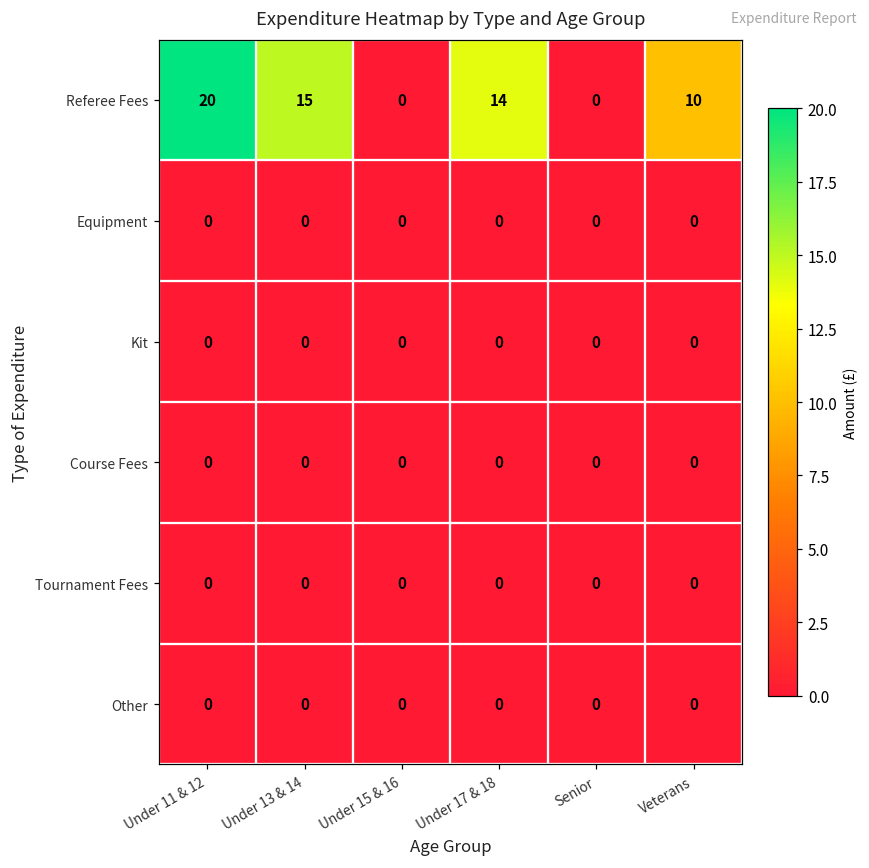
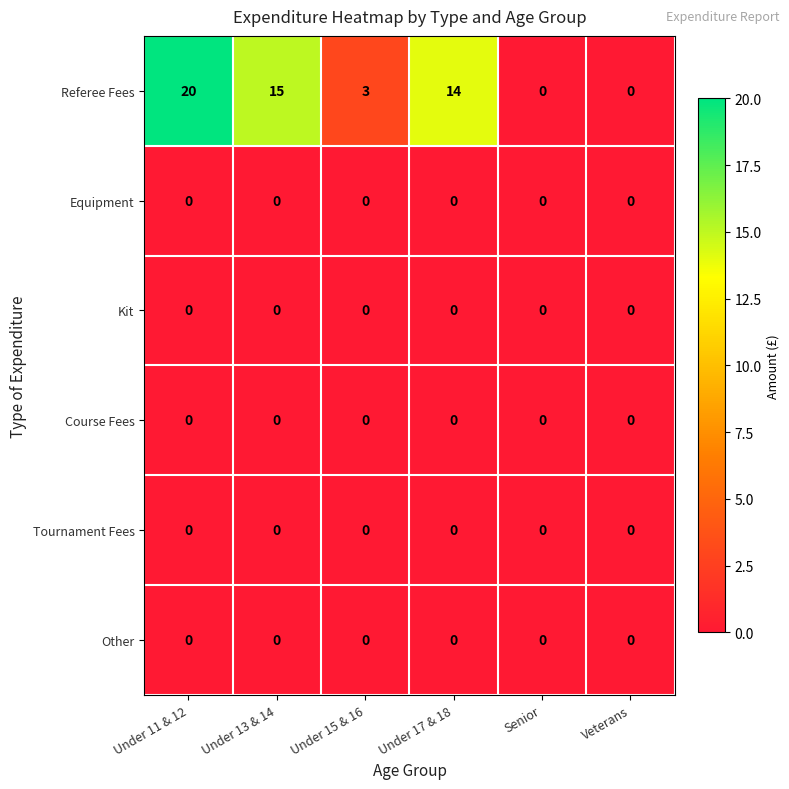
  {
    "Referee Fees": {
      "Under 11 & 12": 20,
      "Under 13 & 14": 15,
-     "Under 15 & 16": 0,
+     "Under 15 & 16": 3,
      "Under 17 & 18": 14,
      "Senior": 0,
-     "Veterans": 10
+     "Veterans": 0
    },
    "Equipment": {
      "Under 11 & 12": 0,
      "Under 13 & 14": 0,
      "Under 15 & 16": 0,
      "Under 17 & 18": 0,
      "Senior": 0,
      "Veterans": 0
    },
    "Kit": {
      "Under 11 & 12": 0,
      "Under 13 & 14": 0,
      "Under 15 & 16": 0,
      "Under 17 & 18": 0,
      "Senior": 0,
      "Veterans": 0
    },
    "Course Fees": {
      "Under 11 & 12": 0,
      "Under 13 & 14": 0,
      "Under 15 & 16": 0,
      "Under 17 & 18": 0,
      "Senior": 0,
      "Veterans": 0
    },
    "Tournament Fees": {
      "Under 11 & 12": 0,
      "Under 13 & 14": 0,
      "Under 15 & 16": 0,
      "Under 17 & 18": 0,
      "Senior": 0,
      "Veterans": 0
    },
    "Other": {
      "Under 11 & 12": 0,
      "Under 13 & 14": 0,
      "Under 15 & 16": 0,
      "Under 17 & 18": 0,
      "Senior": 0,
      "Veterans": 0
    }
  }
